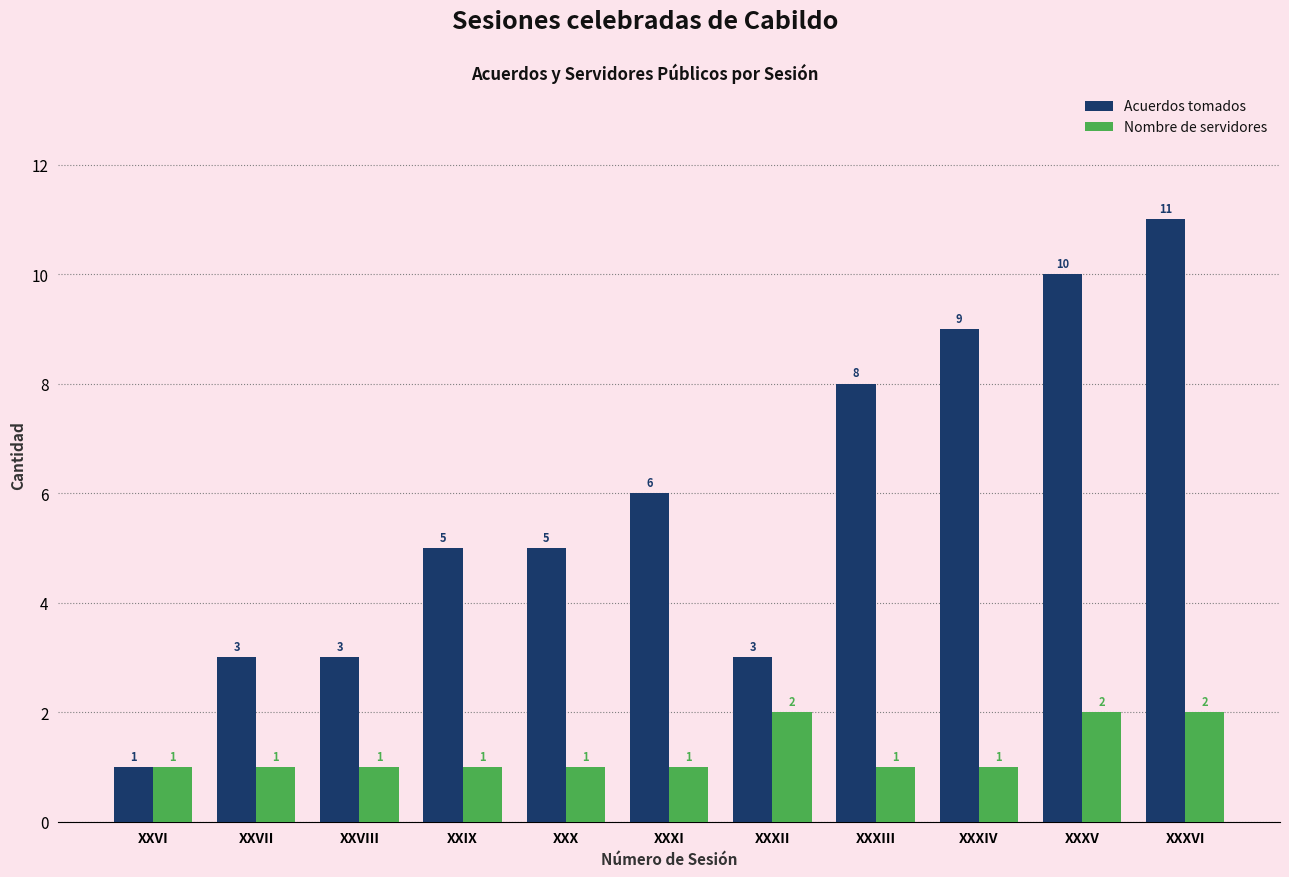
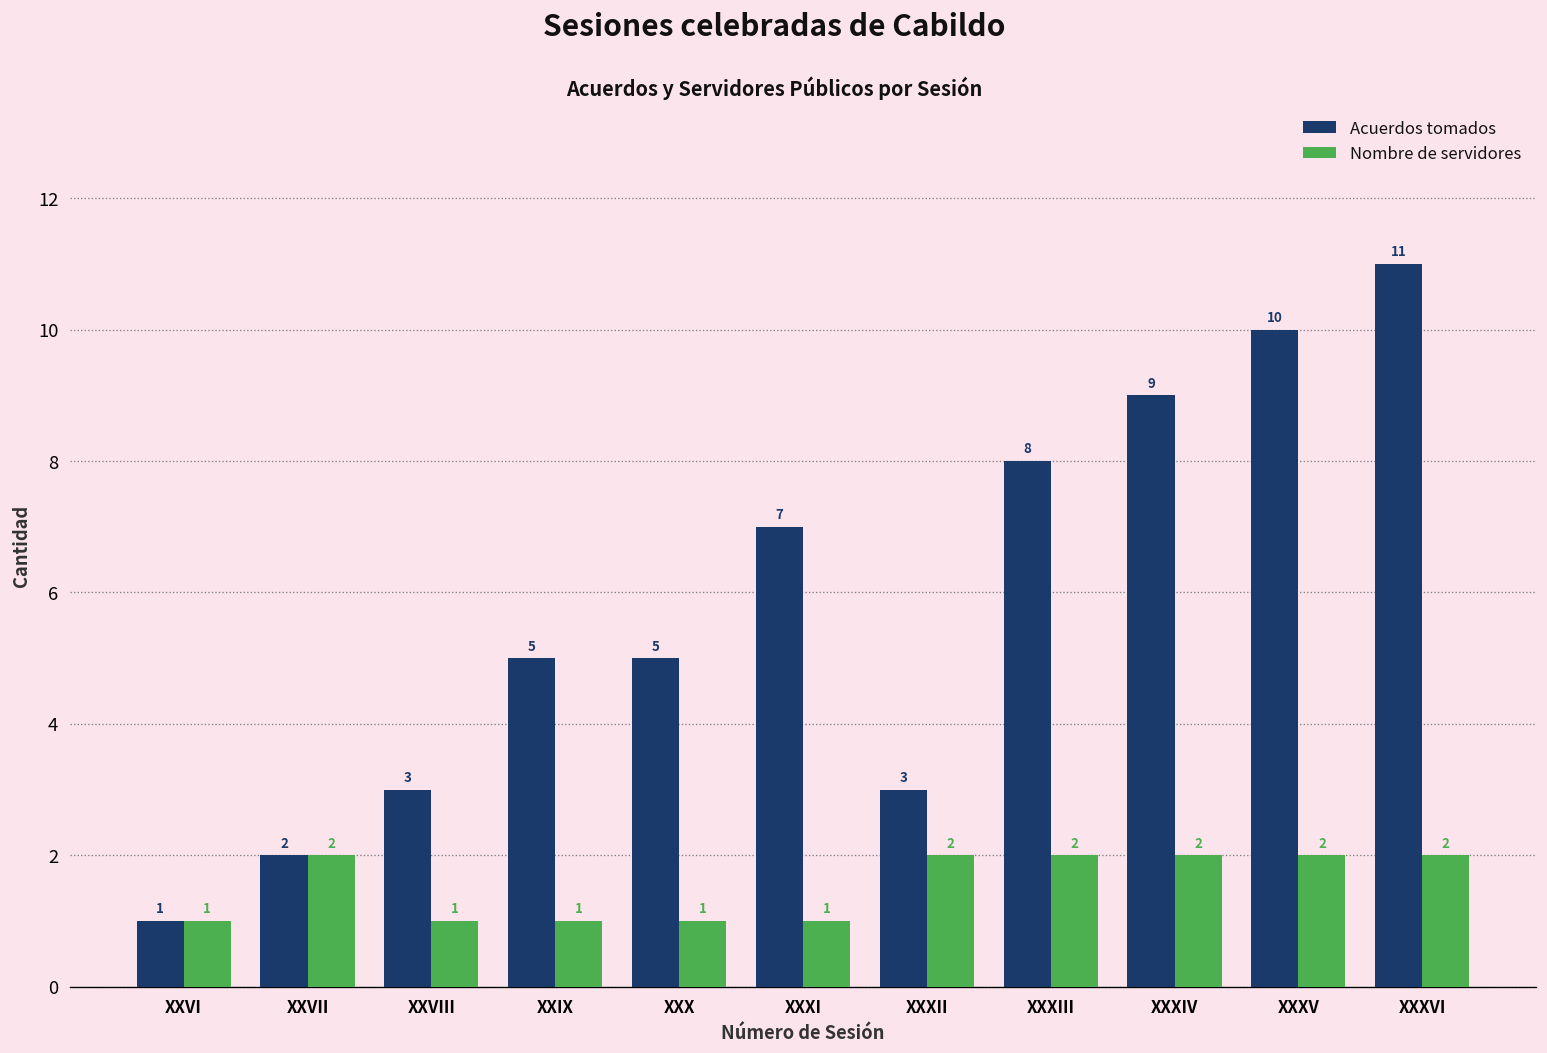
  {
    "Acuerdos tomados": {
      "XXVI": 1,
-     "XXVII": 3,
+     "XXVII": 2,
      "XXVIII": 3,
      "XXIX": 5,
      "XXX": 5,
-     "XXXI": 6,
+     "XXXI": 7,
      "XXXII": 3,
      "XXXIII": 8,
      "XXXIV": 9,
      "XXXV": 10,
      "XXXVI": 11
    },
    "Nombre de servidores": {
      "XXVI": 1,
-     "XXVII": 1,
+     "XXVII": 2,
      "XXVIII": 1,
      "XXIX": 1,
      "XXX": 1,
      "XXXI": 1,
      "XXXII": 2,
-     "XXXIII": 1,
-     "XXXIV": 1,
+     "XXXIII": 2,
+     "XXXIV": 2,
      "XXXV": 2,
      "XXXVI": 2
    }
  }
